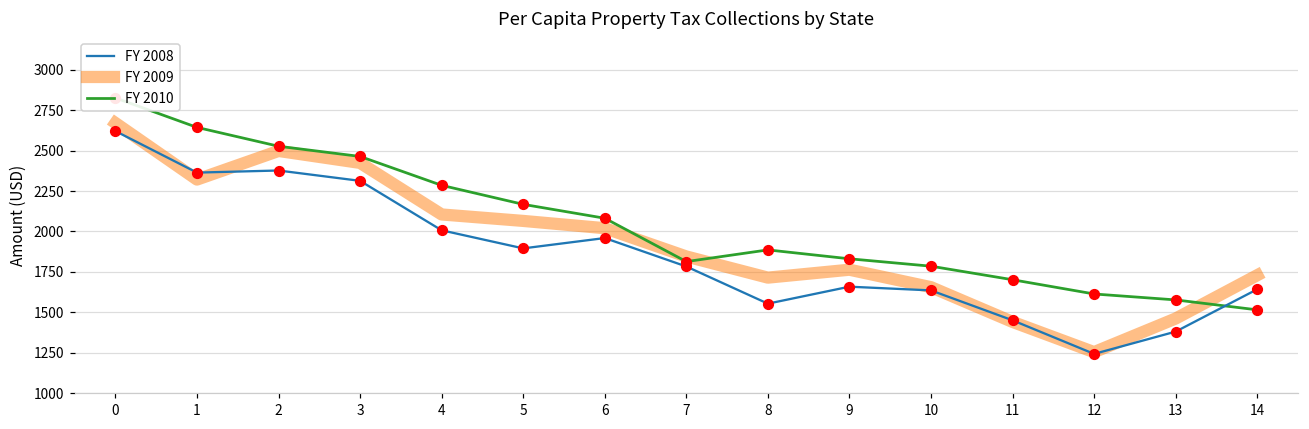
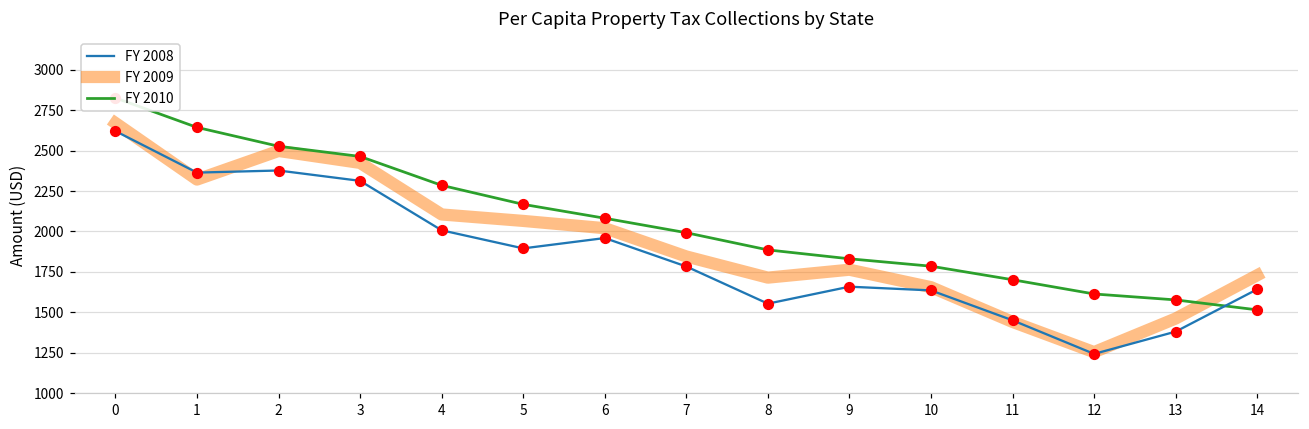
  {
    "FY 2008": {
      "0": 2620,
      "1": 2360,
      "2": 2380,
      "3": 2310,
      "4": 2010,
      "5": 1900,
      "6": 1960,
      "7": 1780,
      "8": 1550,
      "9": 1660,
      "10": 1640,
      "13": 1380,
      "14": 1640
    },
    "FY 2009": {
      "0": 2670,
      "1": 2320,
      "2": 2500,
      "3": 2420,
      "4": 2110,
      "5": 2070,
      "6": 2020,
      "7": 1850,
      "8": 1710,
      "9": 1760,
      "10": 1660,
      "13": 1460,
      "14": 1730
    },
    "FY 2010": {
      "1": 2640,
      "2": 2530,
      "3": 2460,
      "4": 2290,
      "5": 2170,
      "6": 2080,
-     "7": 1810,
+     "7": 1990,
      "8": 1890,
      "9": 1830,
      "10": 1780,
      "11": 1700,
      "12": 1610,
      "13": 1580,
      "14": 1510
    }
  }
